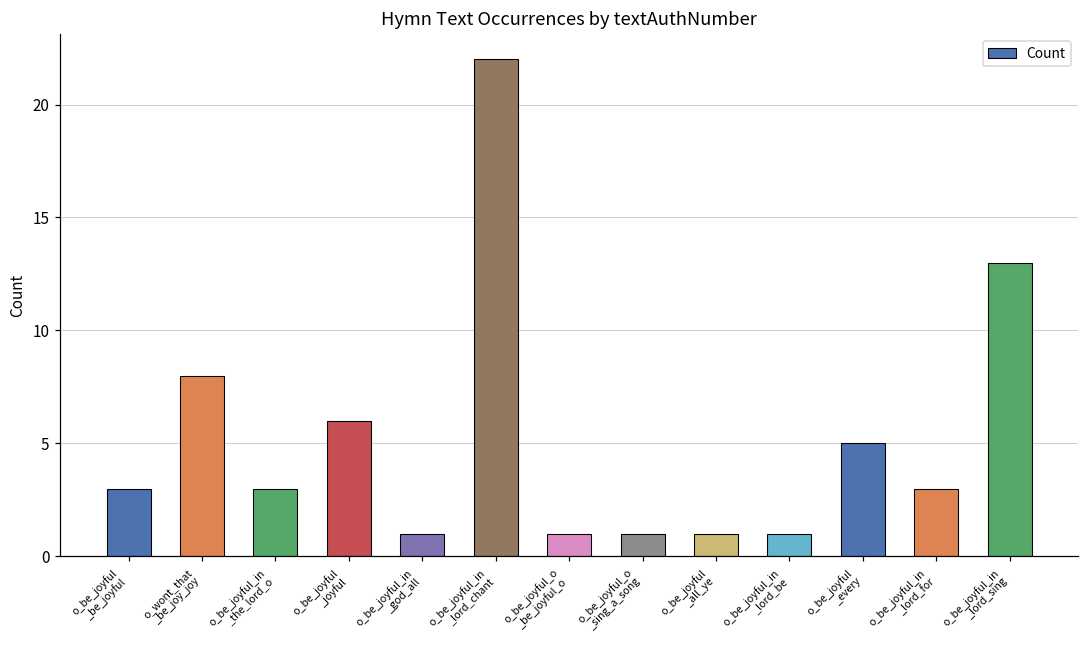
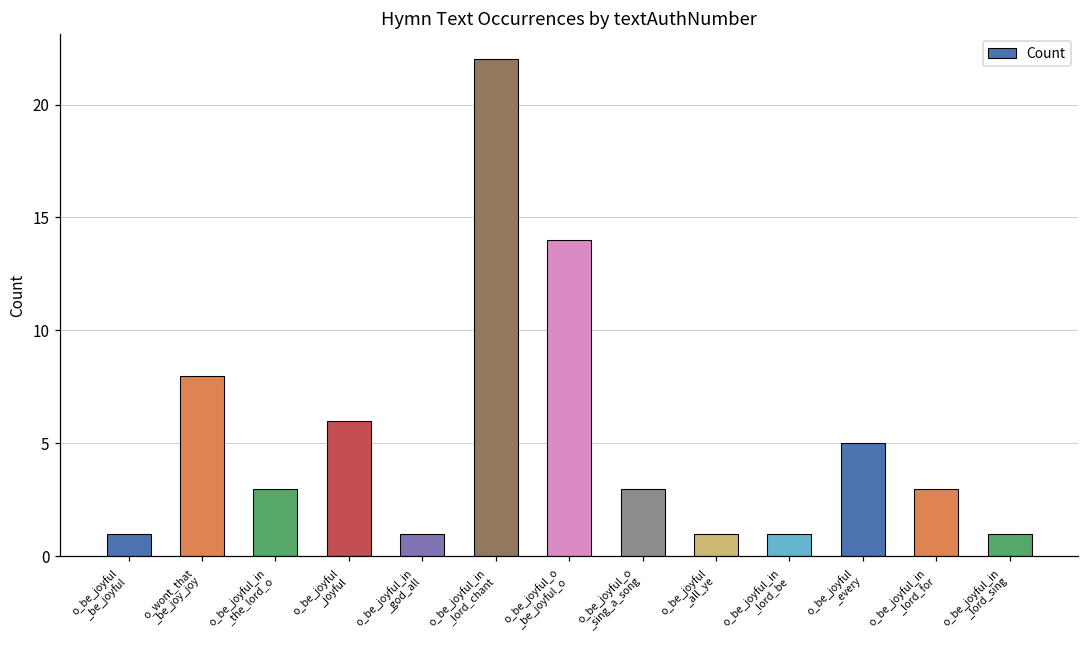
  {
-   "o_be_joyful _be_joyful": 3,
+   "o_be_joyful _be_joyful": 1,
    "o_wont_that _be_joy_joy": 8,
    "o_be_joyful_in _the_lord_o": 3,
    "o_be_joyful _joyful": 6,
    "o_be_joyful_in _god_all": 1,
    "o_be_joyful_in _lord_chant": 22,
-   "o_be_joyful_o _be_joyful_o": 1,
-   "o_be_joyful_o _sing_a_song": 1,
+   "o_be_joyful_o _be_joyful_o": 14,
+   "o_be_joyful_o _sing_a_song": 3,
    "o_be_joyful _all_ye": 1,
    "o_be_joyful_in _lord_be": 1,
    "o_be_joyful _every": 5,
    "o_be_joyful_in _lord_for": 3,
-   "o_be_joyful_in _lord_sing": 13
+   "o_be_joyful_in _lord_sing": 1
  }
